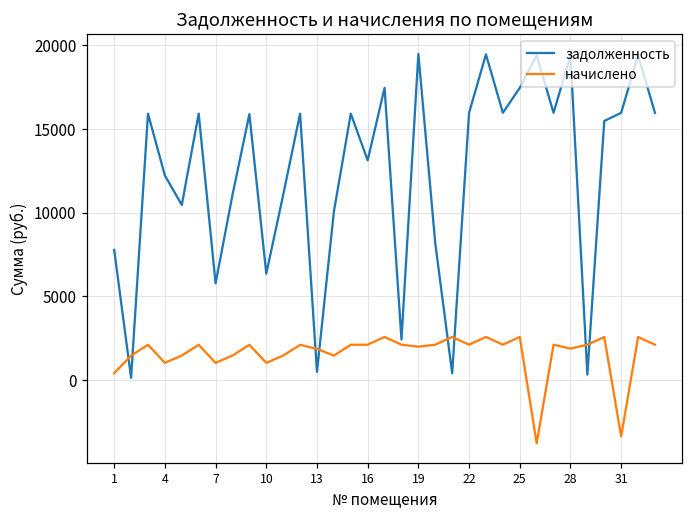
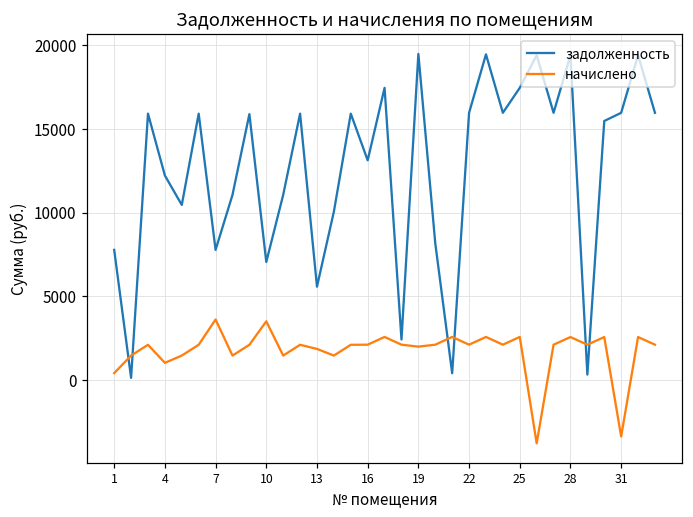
  {
    "задолженность": {
      "1": 7800,
      "4": 12200,
-     "7": 5800,
-     "10": 6400,
-     "13": 500,
+     "7": 7800,
+     "10": 7100,
+     "13": 5600,
      "16": 13100,
      "19": 19500,
      "22": 16000,
      "25": 17500,
      "31": 16000
    },
    "начислено": {
      "1": 400,
      "4": 1000,
-     "7": 1000,
-     "10": 1000,
+     "7": 3600,
+     "10": 3500,
      "13": 1900,
      "16": 2100,
      "19": 2000,
      "22": 2100,
      "25": 2600,
-     "28": 1900,
+     "28": 2600,
      "31": -3400
    }
  }
